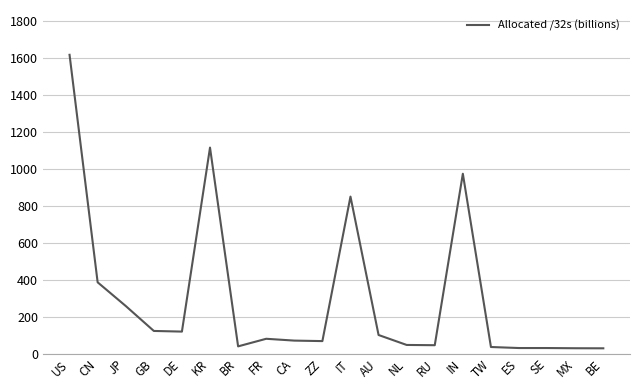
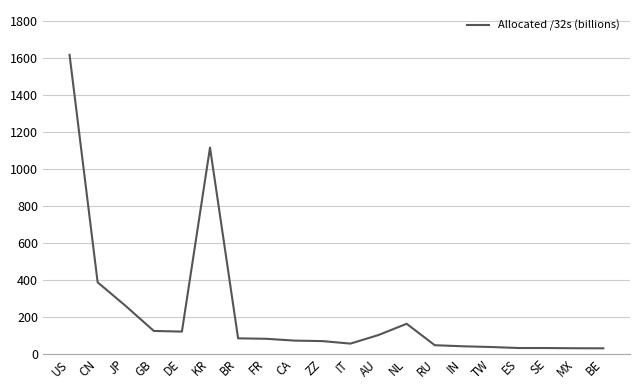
  {
    "US": 1620,
    "CN": 390,
    "JP": 260,
    "GB": 120,
    "DE": 120,
    "KR": 1110,
-   "BR": 40,
+   "BR": 80,
    "FR": 80,
    "CA": 70,
    "ZZ": 70,
-   "IT": 850,
+   "IT": 50,
    "AU": 100,
-   "NL": 50,
+   "NL": 160,
    "RU": 50,
-   "IN": 970,
+   "IN": 40,
    "TW": 40,
    "ES": 30,
    "SE": 30,
    "MX": 30,
    "BE": 30
  }
